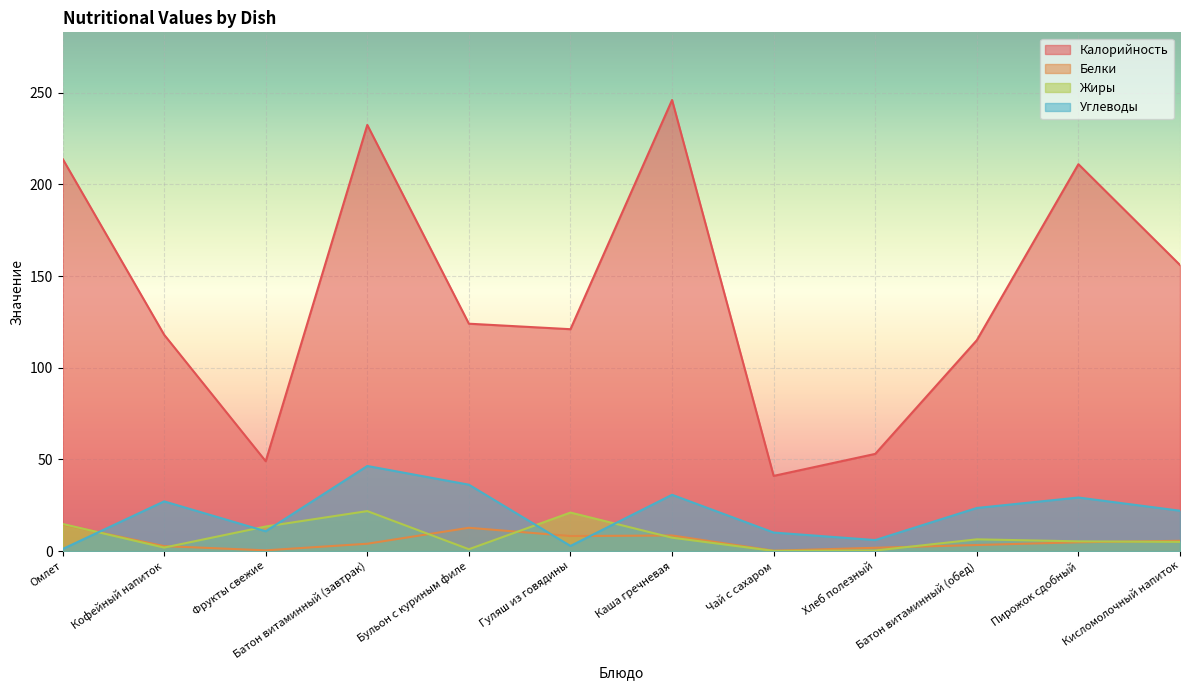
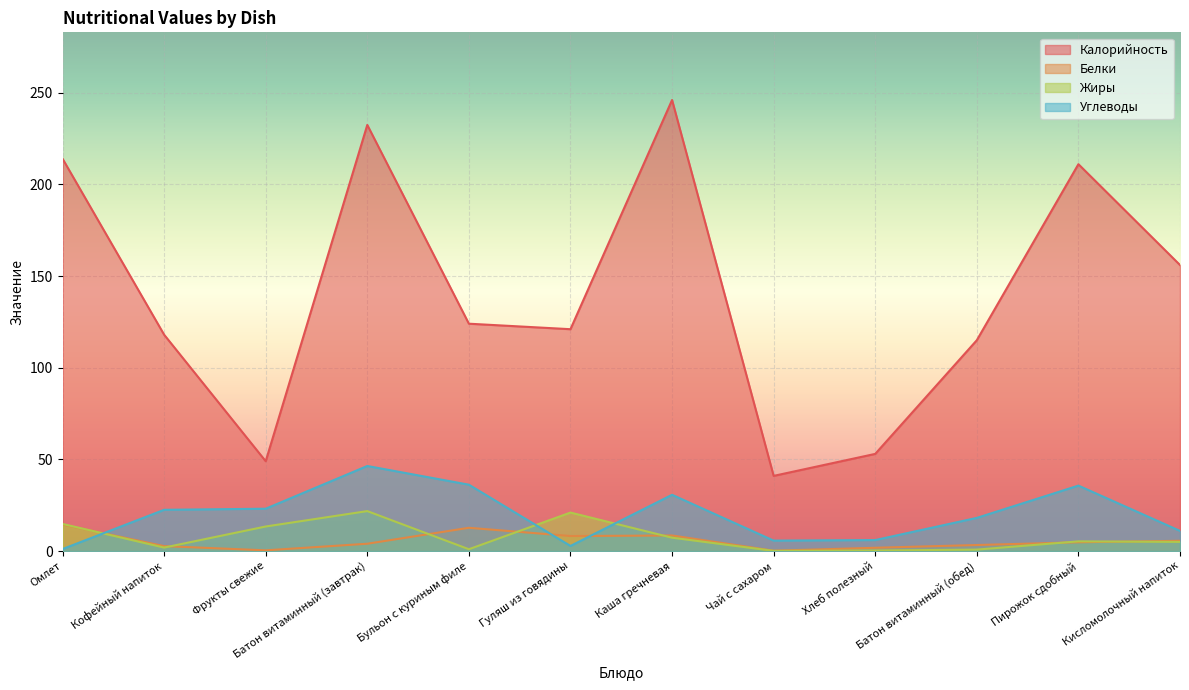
  {
    "Жиры": {
      "Фрукты свежие": 13,
      "Батон витаминный (завтрак)": 22,
      "Бульон с куриным филе": 1,
      "Гуляш из говядины": 21,
      "Хлеб полезный": 0,
-     "Батон витаминный (обед)": 6
+     "Батон витаминный (обед)": 1
    },
    "Углеводы": {
      "Омлет": 1,
-     "Кофейный напиток": 27,
-     "Фрукты свежие": 11,
+     "Кофейный напиток": 23,
+     "Фрукты свежие": 23,
      "Батон витаминный (завтрак)": 46,
      "Бульон с куриным филе": 36,
      "Гуляш из говядины": 3,
      "Каша гречневая": 31,
-     "Чай с сахаром": 10,
+     "Чай с сахаром": 6,
      "Хлеб полезный": 6,
-     "Батон витаминный (обед)": 24,
-     "Пирожок сдобный": 29,
-     "Кисломолочный напиток": 22
+     "Батон витаминный (обед)": 18,
+     "Пирожок сдобный": 36,
+     "Кисломолочный напиток": 11
    }
  }
